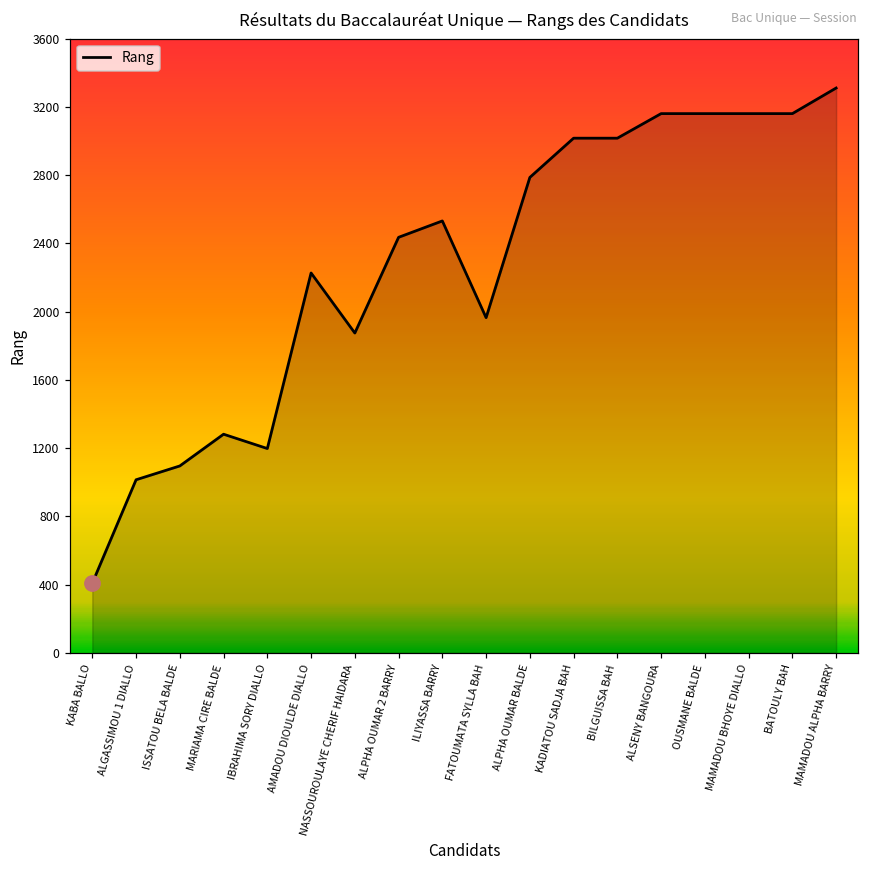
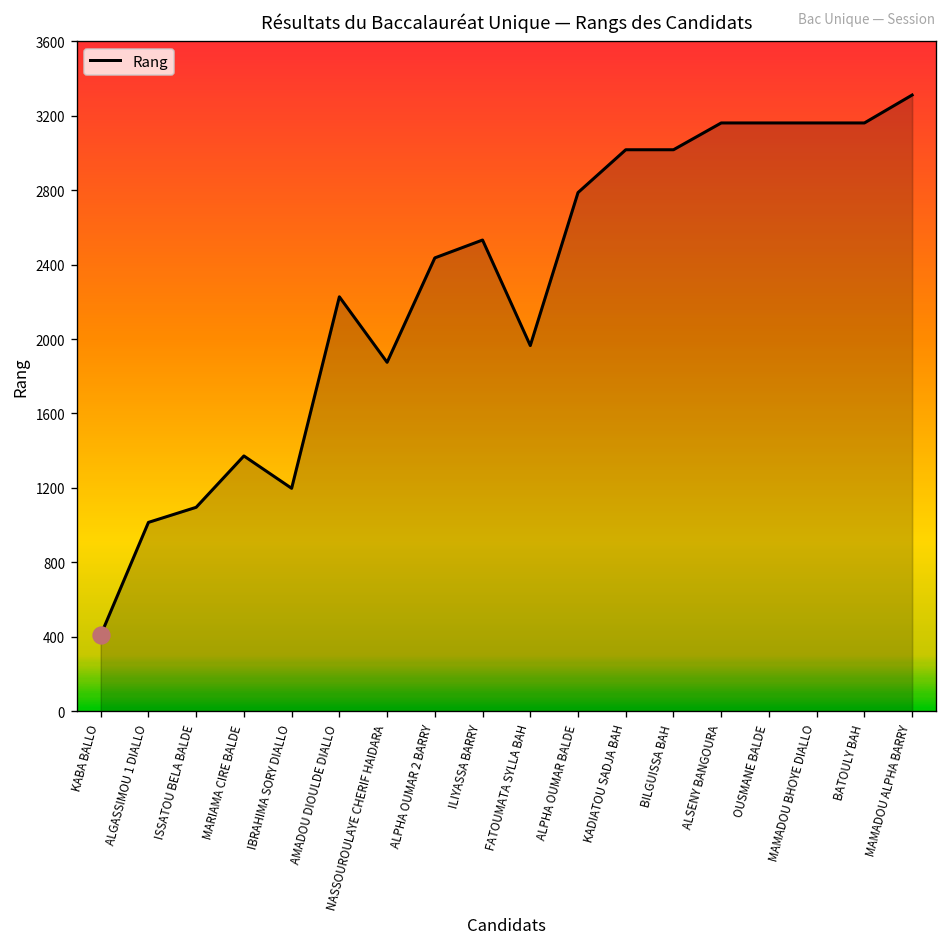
  {
    "Rang": {
      "ALGASSIMOU 1 DIALLO": 1020,
      "ISSATOU BELA BALDE": 1100,
-     "MARIAMA CIRE BALDE": 1280,
+     "MARIAMA CIRE BALDE": 1370,
      "IBRAHIMA SORY DIALLO": 1200,
      "AMADOU DIOULDE DIALLO": 2230,
      "NASSOUROULAYE CHERIF HAIDARA": 1880,
      "ALPHA OUMAR 2 BARRY": 2440,
      "ILIYASSA BARRY": 2530,
      "FATOUMATA SYLLA BAH": 1970,
      "ALPHA OUMAR BALDE": 2790,
      "KADIATOU SADJA BAH": 3020,
      "BILGUISSA BAH": 3020,
      "ALSENY BANGOURA": 3160,
      "OUSMANE BALDE": 3160,
      "MAMADOU BHOYE DIALLO": 3160,
      "BATOULY BAH": 3160,
      "MAMADOU ALPHA BARRY": 3310
    }
  }
